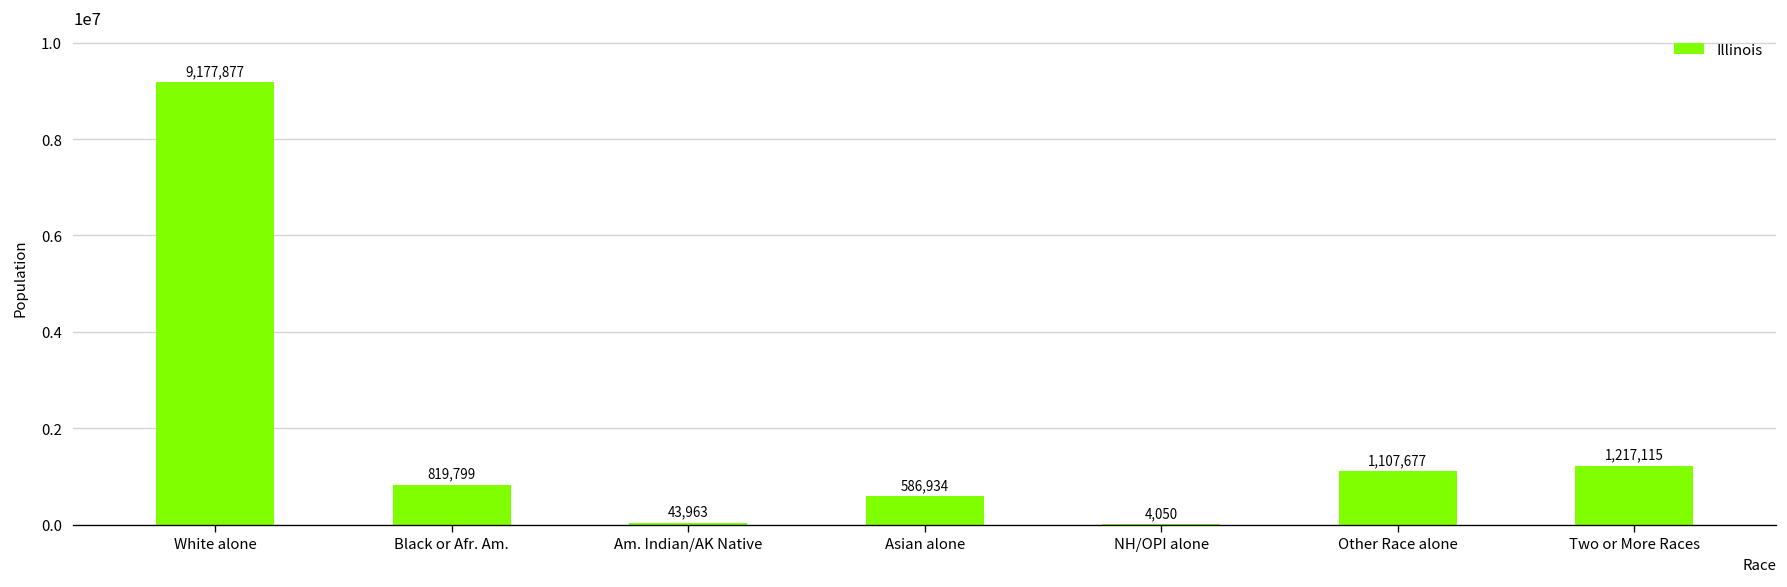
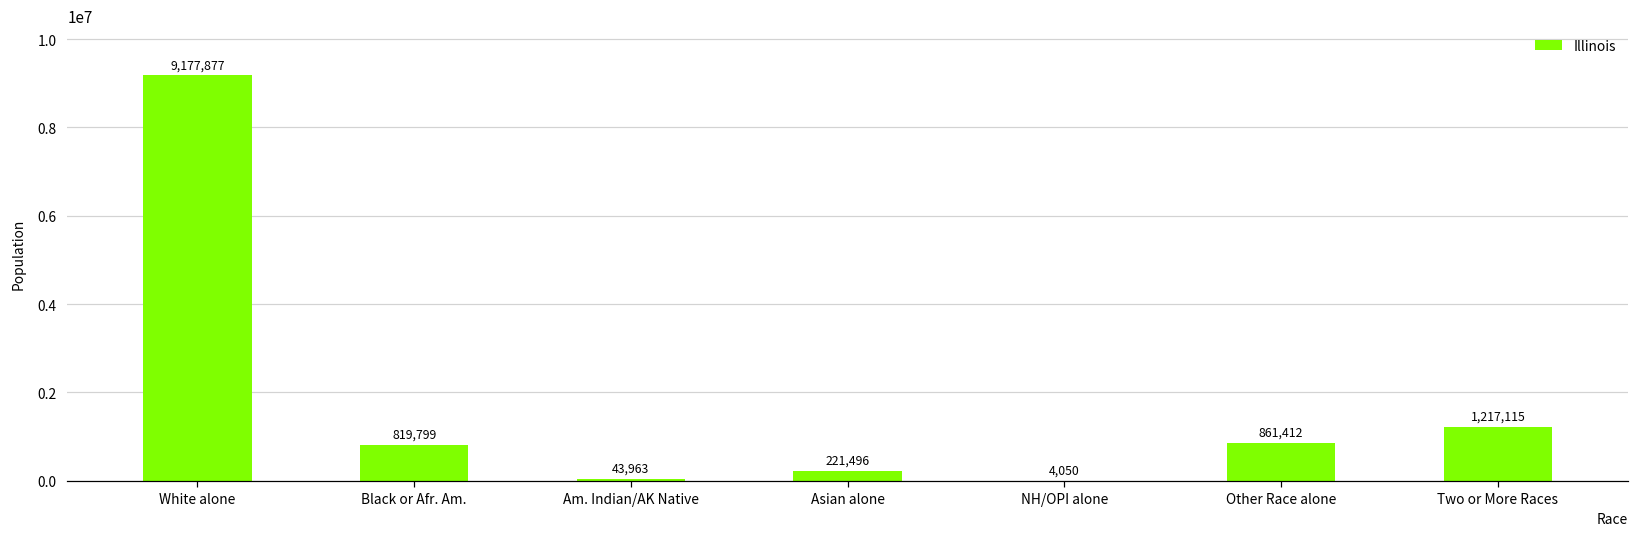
  {
    "White alone": "9,177,877",
    "Black or Afr. Am.": "819,799",
    "Am. Indian/AK Native": "43,963",
-   "Asian alone": "586,934",
+   "Asian alone": "221,496",
    "NH/OPI alone": "4,050",
-   "Other Race alone": "1,107,677",
+   "Other Race alone": "861,412",
    "Two or More Races": "1,217,115"
  }
